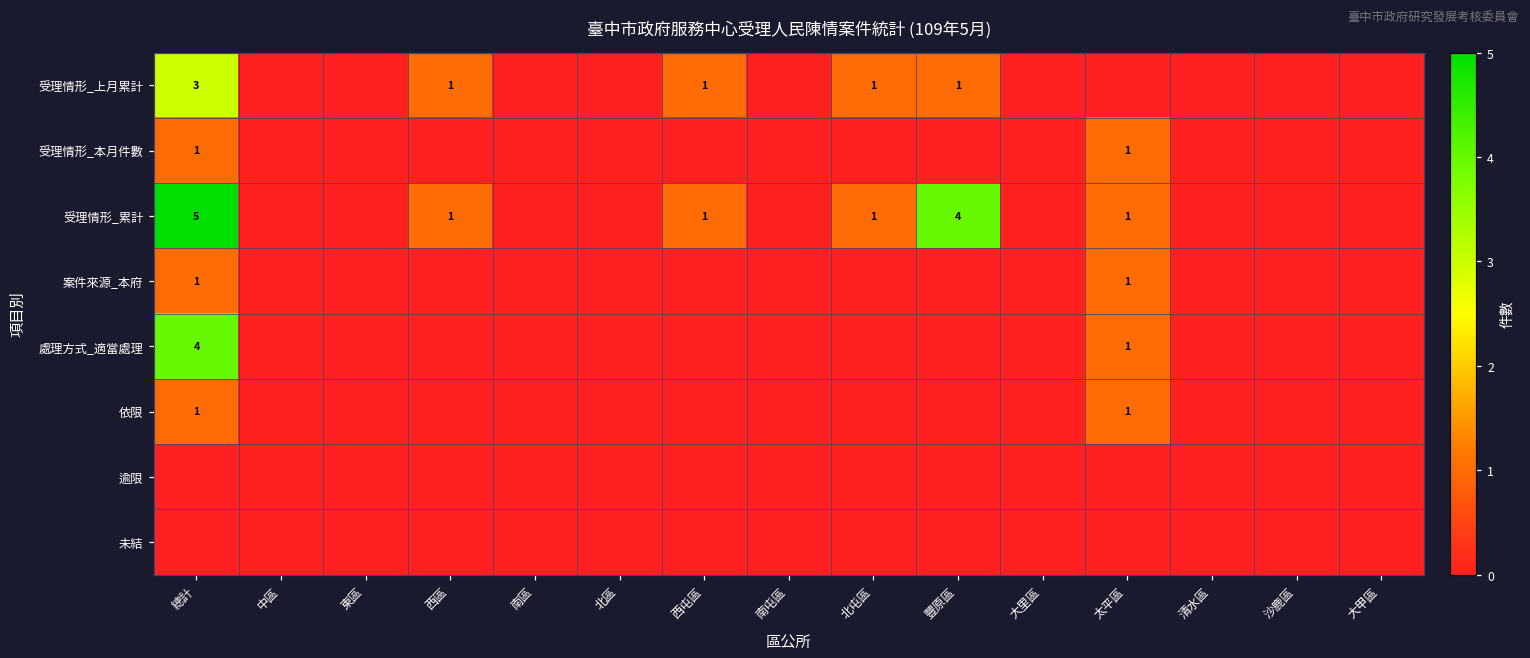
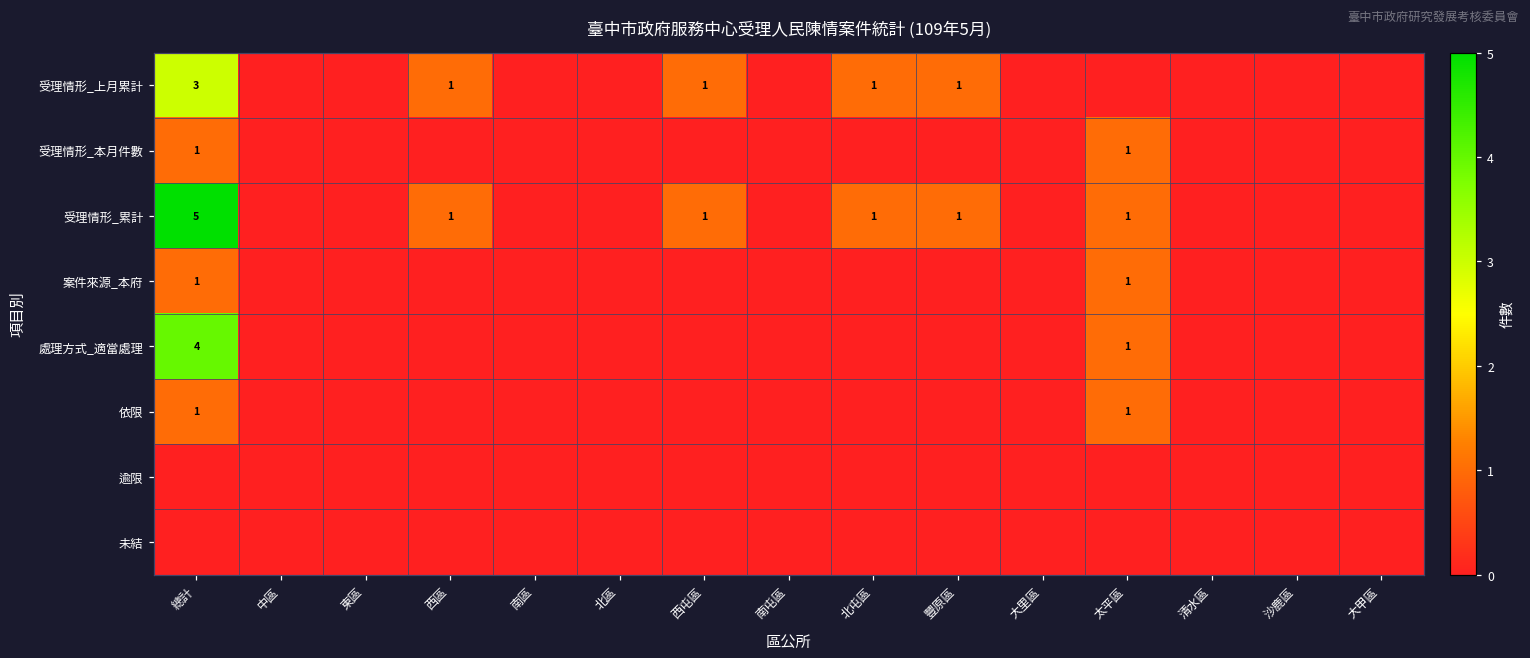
  {
    "受理情形_上月累計": {
      "總計": 3,
      "西區": 1,
      "西屯區": 1,
      "北屯區": 1,
      "豐原區": 1
    },
    "受理情形_本月件數": {
      "總計": 1,
      "太平區": 1
    },
    "受理情形_累計": {
      "總計": 5,
      "西區": 1,
      "西屯區": 1,
      "北屯區": 1,
-     "豐原區": 4,
+     "豐原區": 1,
      "太平區": 1
    },
    "案件來源_本府": {
      "總計": 1,
      "太平區": 1
    },
    "處理方式_適當處理": {
      "總計": 4,
      "太平區": 1
    },
    "依限": {
      "總計": 1,
      "太平區": 1
    }
  }
